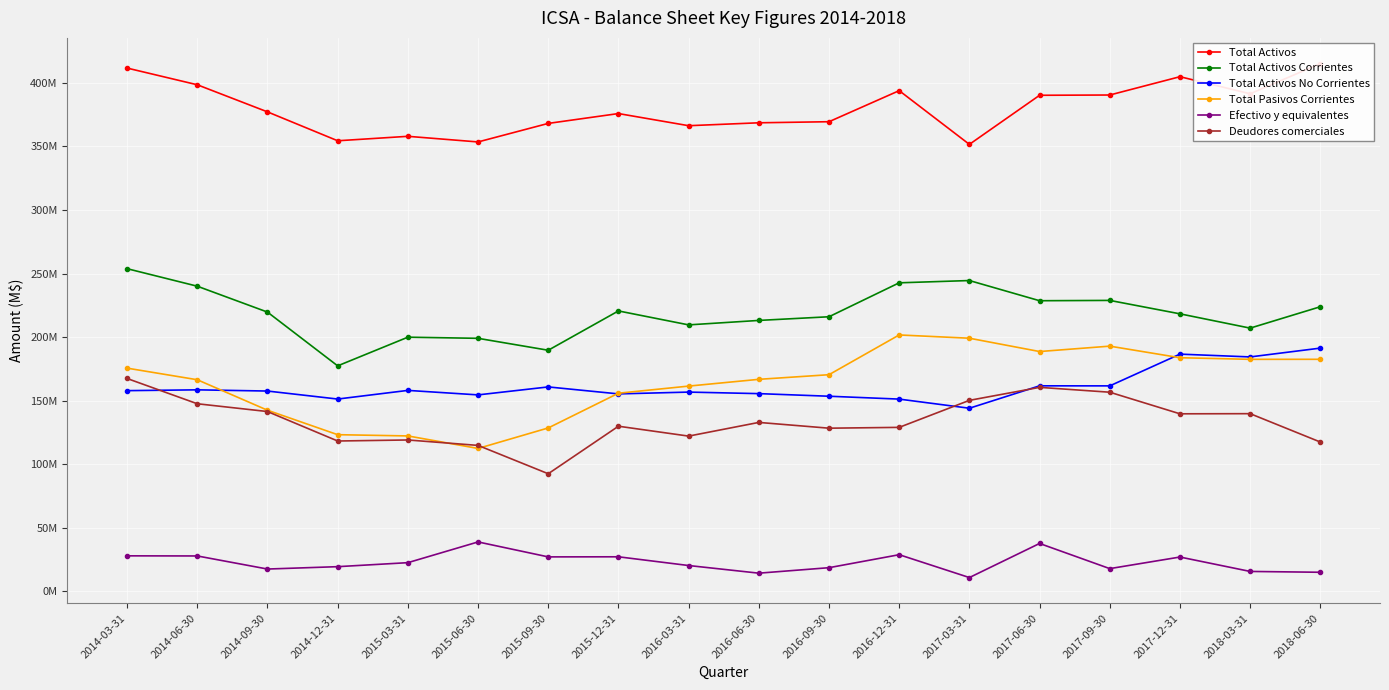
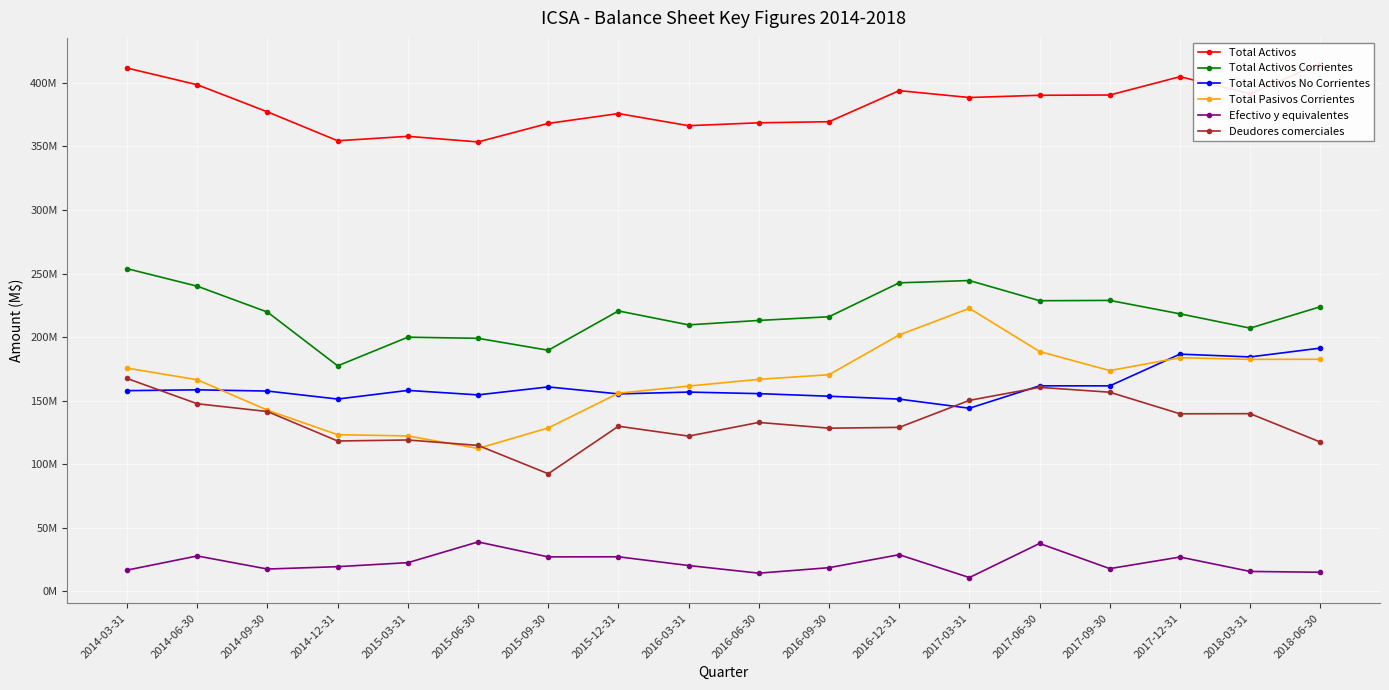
  {
    "Total Activos": {
      "2014-03-31": 412000000,
      "2014-06-30": 399000000,
      "2014-09-30": 377000000,
      "2014-12-31": 354000000,
      "2015-03-31": 358000000,
      "2015-06-30": 354000000,
      "2015-09-30": 368000000,
      "2015-12-31": 376000000,
      "2016-03-31": 366000000,
      "2016-06-30": 369000000,
      "2016-09-30": 369000000,
      "2016-12-31": 394000000,
-     "2017-03-31": 352000000,
+     "2017-03-31": 389000000,
      "2017-06-30": 390000000,
      "2017-09-30": 390000000,
      "2017-12-31": 405000000
    },
    "Total Activos Corrientes": {
      "2014-03-31": 254000000,
      "2014-06-30": 240000000,
      "2014-09-30": 220000000,
      "2014-12-31": 177000000,
      "2015-03-31": 200000000,
      "2015-06-30": 199000000,
      "2015-09-30": 190000000,
      "2015-12-31": 221000000,
      "2016-03-31": 210000000,
      "2016-06-30": 213000000,
      "2016-09-30": 216000000,
      "2016-12-31": 243000000,
      "2017-03-31": 245000000,
      "2017-06-30": 229000000,
      "2017-09-30": 229000000,
      "2017-12-31": 218000000,
      "2018-03-31": 207000000,
      "2018-06-30": 224000000
    },
    "Total Activos No Corrientes": {
      "2014-03-31": 158000000,
      "2014-06-30": 159000000,
      "2014-09-30": 158000000,
      "2014-12-31": 151000000,
      "2015-03-31": 158000000,
      "2015-06-30": 155000000,
      "2015-09-30": 161000000,
      "2016-03-31": 157000000,
      "2016-06-30": 156000000,
      "2016-09-30": 153000000,
      "2016-12-31": 151000000,
      "2017-03-31": 144000000,
      "2017-09-30": 162000000,
      "2017-12-31": 187000000,
      "2018-06-30": 191000000
    },
    "Total Pasivos Corrientes": {
      "2014-03-31": 176000000,
      "2014-06-30": 166000000,
      "2014-12-31": 123000000,
      "2015-03-31": 122000000,
      "2015-06-30": 112000000,
      "2015-09-30": 129000000,
      "2016-03-31": 161000000,
      "2016-06-30": 167000000,
      "2016-09-30": 170000000,
      "2016-12-31": 202000000,
-     "2017-03-31": 199000000,
+     "2017-03-31": 223000000,
      "2017-06-30": 189000000,
-     "2017-09-30": 193000000,
+     "2017-09-30": 174000000,
      "2017-12-31": 184000000,
      "2018-06-30": 183000000
    },
    "Efectivo y equivalentes": {
-     "2014-03-31": 28000000,
+     "2014-03-31": 17000000,
      "2014-06-30": 28000000,
      "2014-09-30": 17000000,
      "2014-12-31": 19000000,
      "2015-03-31": 23000000,
      "2015-06-30": 39000000,
      "2015-09-30": 27000000,
      "2015-12-31": 27000000,
      "2016-03-31": 20000000,
      "2016-06-30": 14000000,
      "2016-09-30": 19000000,
      "2016-12-31": 29000000,
      "2017-03-31": 11000000,
      "2017-06-30": 38000000,
      "2017-09-30": 18000000,
      "2017-12-31": 27000000,
      "2018-03-31": 16000000,
      "2018-06-30": 15000000
    },
    "Deudores comerciales": {
      "2014-03-31": 167000000,
      "2014-06-30": 148000000,
      "2014-12-31": 118000000,
      "2015-03-31": 119000000,
      "2015-06-30": 115000000,
      "2015-09-30": 92000000,
      "2015-12-31": 130000000,
      "2016-03-31": 122000000,
      "2016-06-30": 133000000,
      "2016-09-30": 128000000,
      "2016-12-31": 129000000,
      "2017-03-31": 150000000,
      "2017-09-30": 157000000,
      "2017-12-31": 140000000,
      "2018-03-31": 140000000,
      "2018-06-30": 117000000
    }
  }
